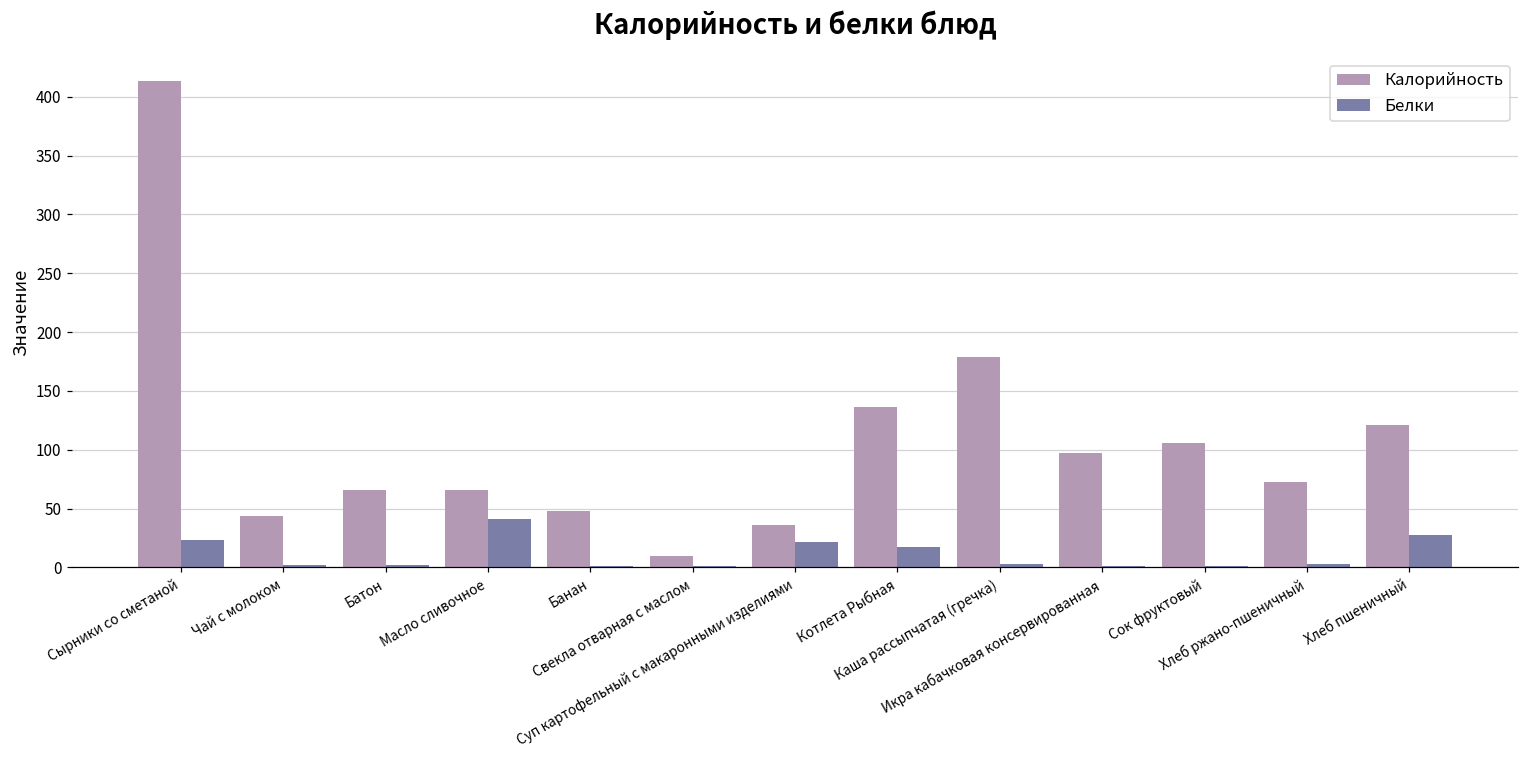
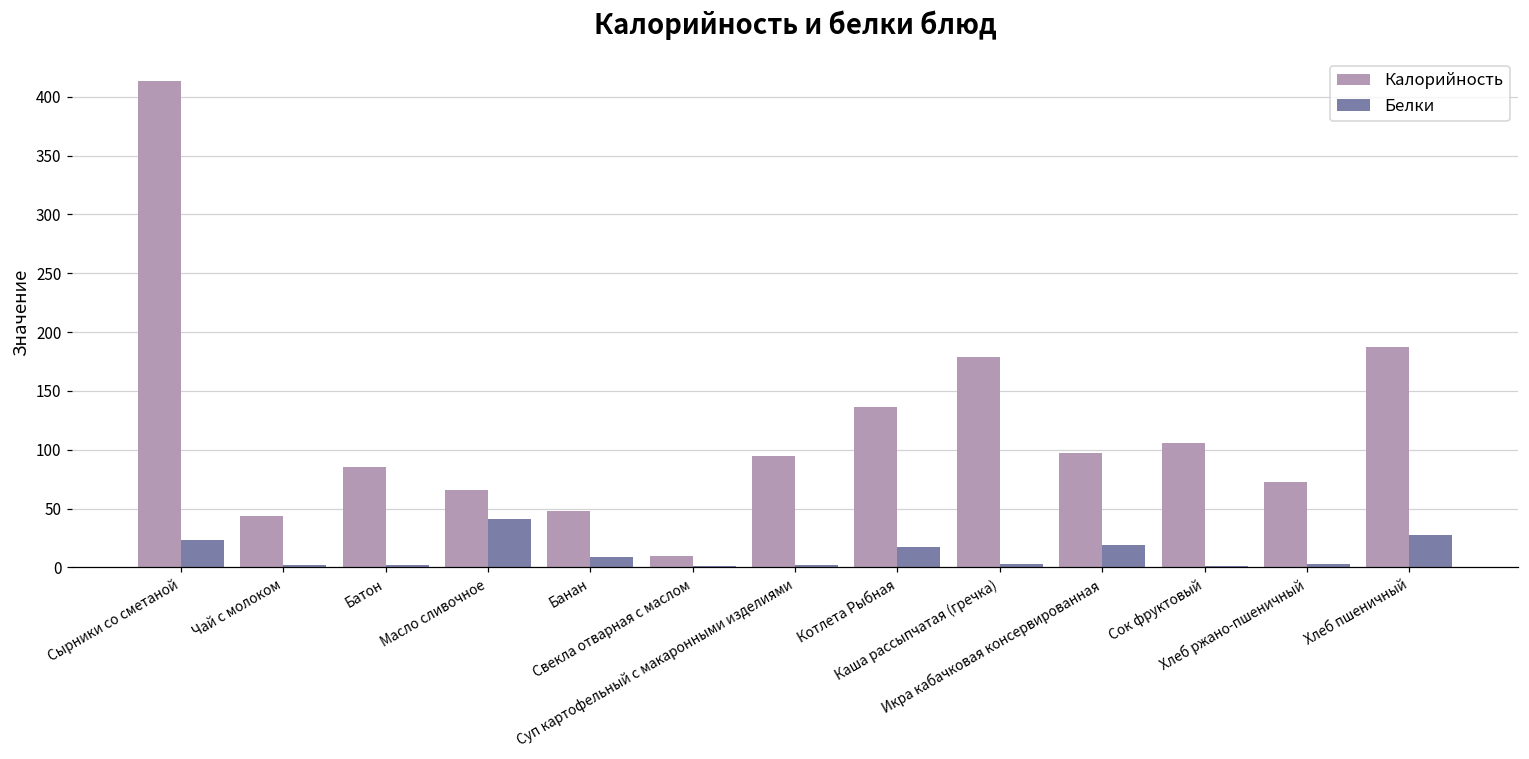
  {
    "Калорийность": {
      "Сырники со сметаной": 413,
      "Чай с молоком": 44,
-     "Батон": 66,
+     "Батон": 85,
      "Масло сливочное": 66,
      "Банан": 48,
      "Свекла отварная с маслом": 10,
-     "Суп картофельный с макаронными изделиями": 36,
+     "Суп картофельный с макаронными изделиями": 95,
      "Котлета Рыбная": 136,
      "Каша рассыпчатая (гречка)": 179,
      "Икра кабачковая консервированная": 97,
      "Сок фруктовый": 106,
      "Хлеб ржано-пшеничный": 73,
-     "Хлеб пшеничный": 121
+     "Хлеб пшеничный": 187
    },
    "Белки": {
      "Сырники со сметаной": 23,
      "Масло сливочное": 41,
-     "Банан": 2,
-     "Суп картофельный с макаронными изделиями": 22,
+     "Банан": 9,
+     "Суп картофельный с макаронными изделиями": 2,
      "Котлета Рыбная": 17,
      "Каша рассыпчатая (гречка)": 3,
-     "Икра кабачковая консервированная": 1,
+     "Икра кабачковая консервированная": 19,
      "Хлеб ржано-пшеничный": 3,
      "Хлеб пшеничный": 28
    }
  }
